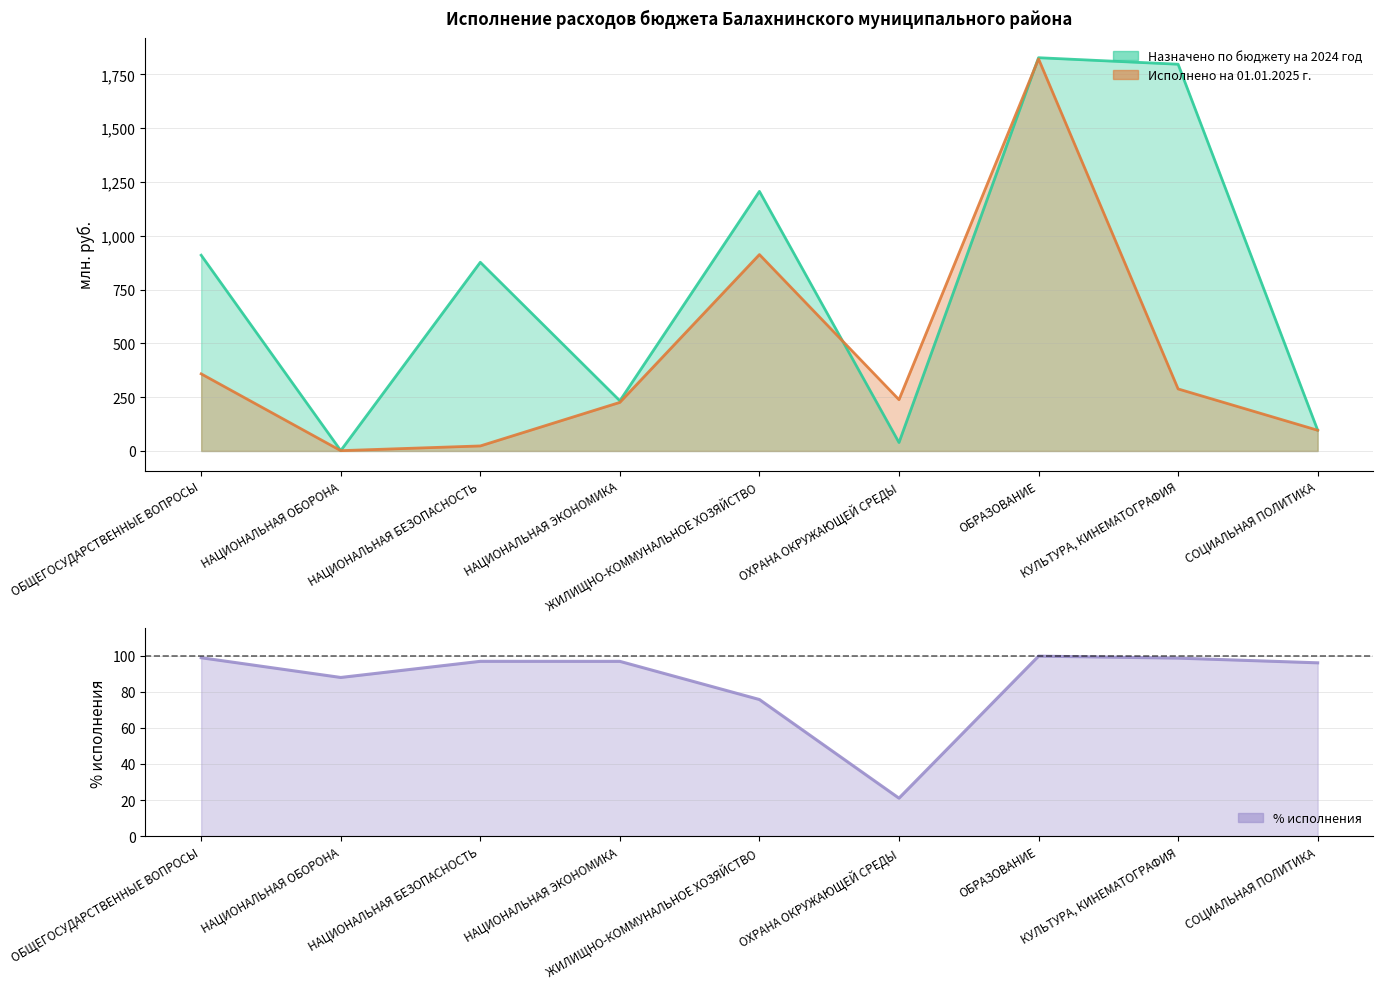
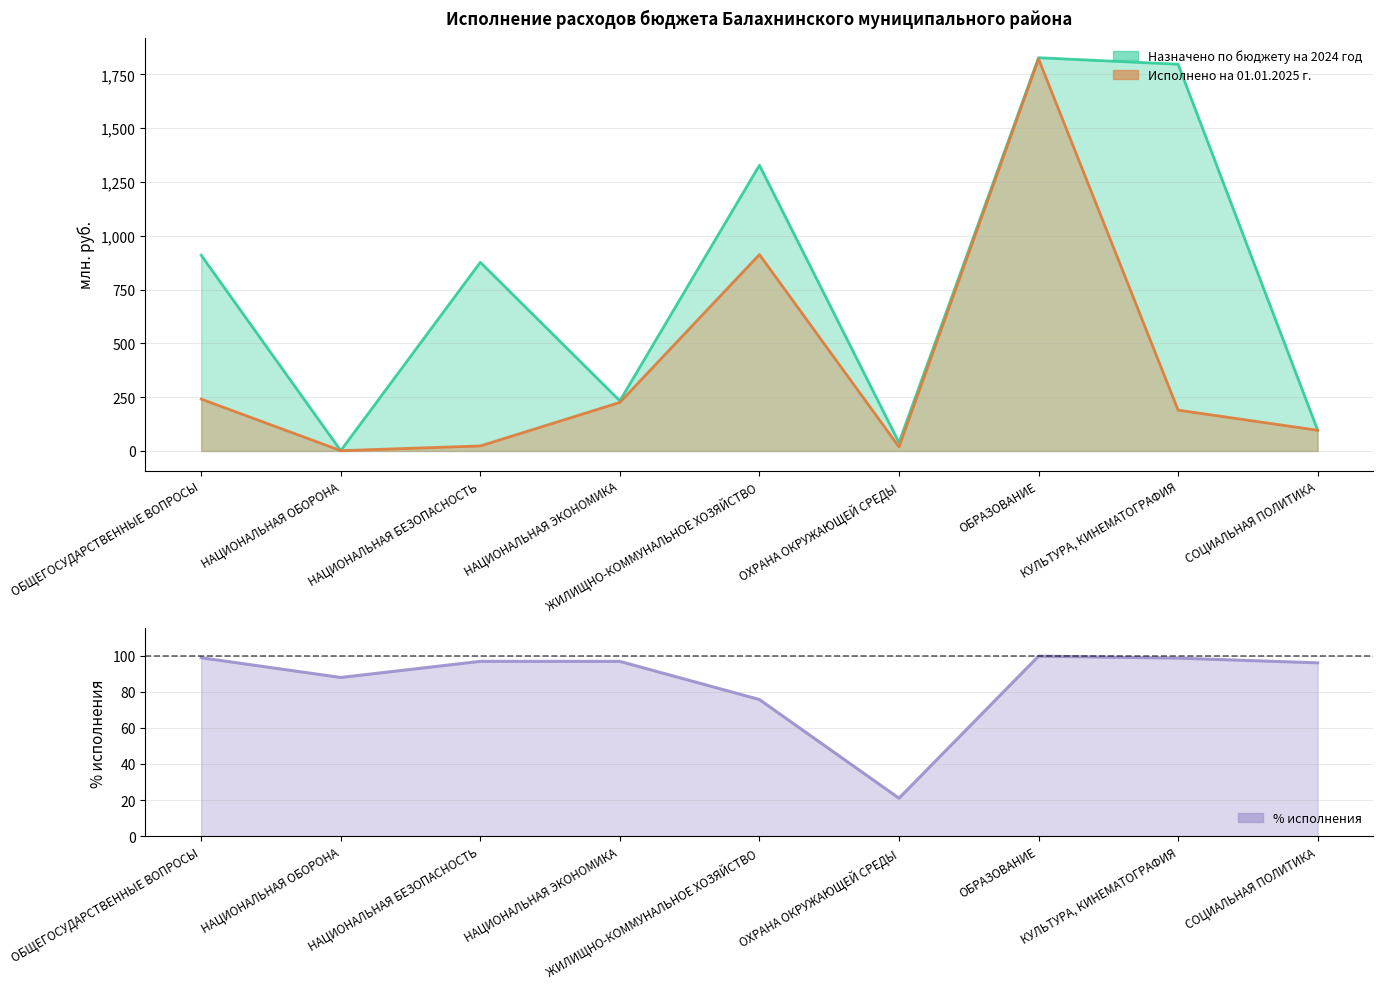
  {
    "Исполнение расходов бюджета Балахнинского муниципального района": {
      "Назначено по бюджету на 2024 год": {
        "ОБЩЕГОСУДАРСТВЕННЫЕ ВОПРОСЫ": "910",
        "НАЦИОНАЛЬНАЯ БЕЗОПАСНОСТЬ": "880",
-       "ЖИЛИЩНО-КОММУНАЛЬНОЕ ХОЗЯЙСТВО": "1,210",
+       "ЖИЛИЩНО-КОММУНАЛЬНОЕ ХОЗЯЙСТВО": "1,330",
        "ОХРАНА ОКРУЖАЮЩЕЙ СРЕДЫ": "40",
        "КУЛЬТУРА, КИНЕМАТОГРАФИЯ": "1,800"
      },
      "Исполнено на 01.01.2025 г.": {
-       "ОБЩЕГОСУДАРСТВЕННЫЕ ВОПРОСЫ": "360",
+       "ОБЩЕГОСУДАРСТВЕННЫЕ ВОПРОСЫ": "240",
        "НАЦИОНАЛЬНАЯ БЕЗОПАСНОСТЬ": "20",
        "ЖИЛИЩНО-КОММУНАЛЬНОЕ ХОЗЯЙСТВО": "910",
-       "ОХРАНА ОКРУЖАЮЩЕЙ СРЕДЫ": "240",
-       "КУЛЬТУРА, КИНЕМАТОГРАФИЯ": "290"
+       "ОХРАНА ОКРУЖАЮЩЕЙ СРЕДЫ": "20",
+       "КУЛЬТУРА, КИНЕМАТОГРАФИЯ": "190"
      }
    }
  }
